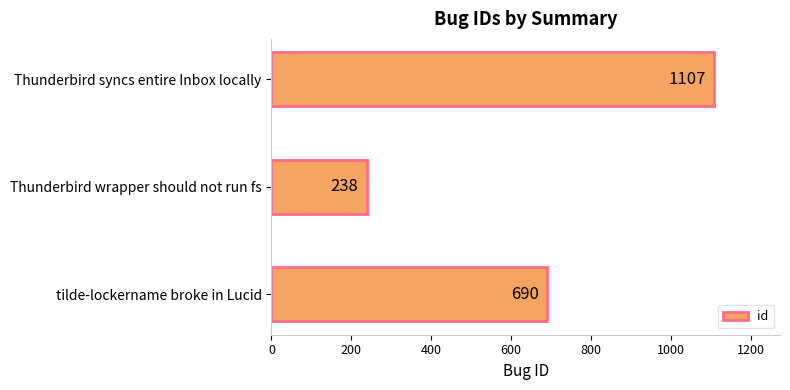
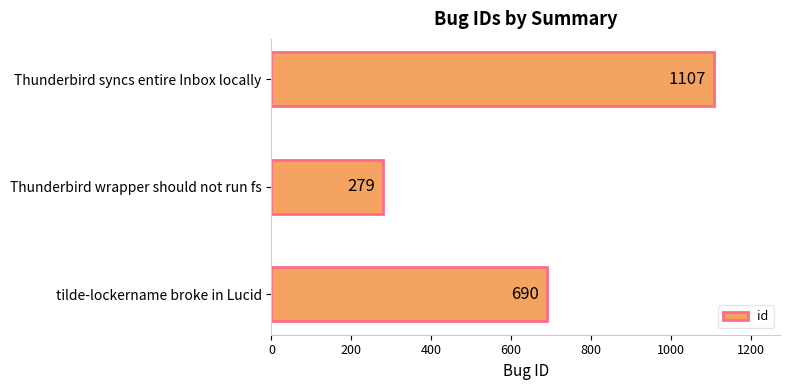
  {
    "Thunderbird syncs entire Inbox locally": 1107,
-   "Thunderbird wrapper should not run fs": 238,
+   "Thunderbird wrapper should not run fs": 279,
    "tilde-lockername broke in Lucid": 690
  }
